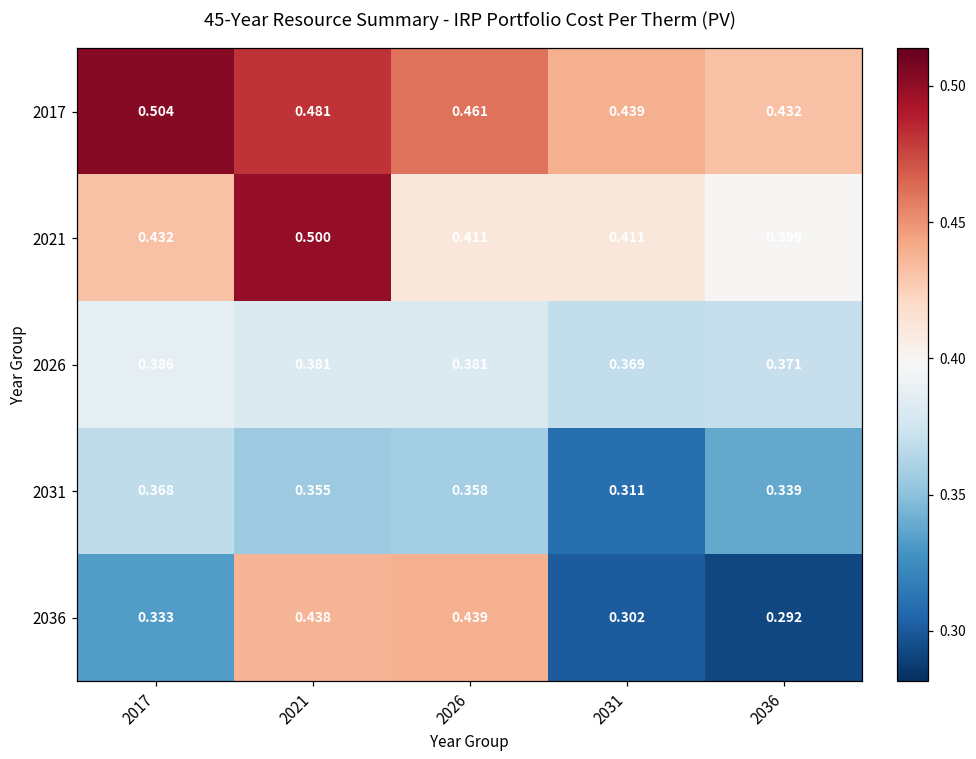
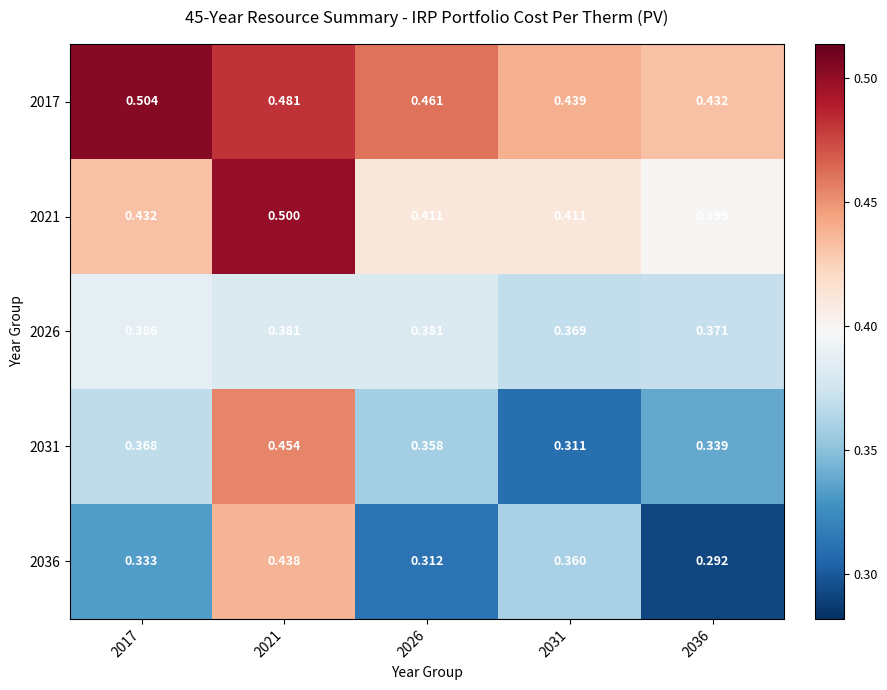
  {
    "2017": {
      "2017": 0.504,
      "2021": 0.481,
      "2026": 0.461,
      "2031": 0.439,
      "2036": 0.432
    },
    "2021": {
      "2017": 0.432,
      "2021": 0.500
    },
    "2026": {
      "2031": 0.369,
      "2036": 0.371
    },
    "2031": {
      "2017": 0.368,
-     "2021": 0.355,
+     "2021": 0.454,
      "2026": 0.358,
      "2031": 0.311,
      "2036": 0.339
    },
    "2036": {
      "2017": 0.333,
      "2021": 0.438,
-     "2026": 0.439,
-     "2031": 0.302,
+     "2026": 0.312,
+     "2031": 0.360,
      "2036": 0.292
    }
  }
